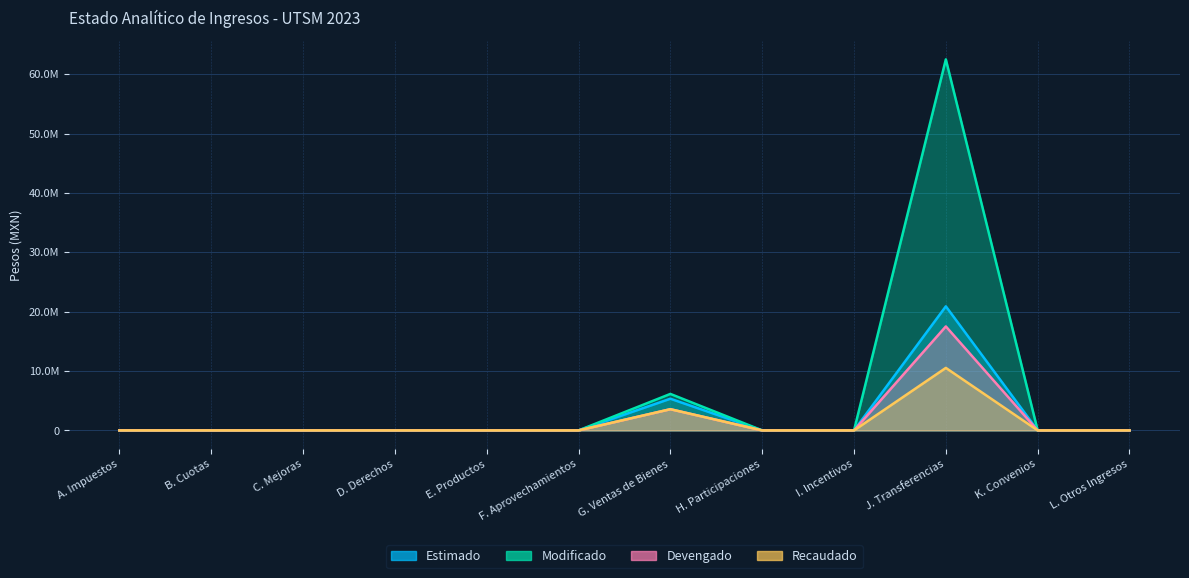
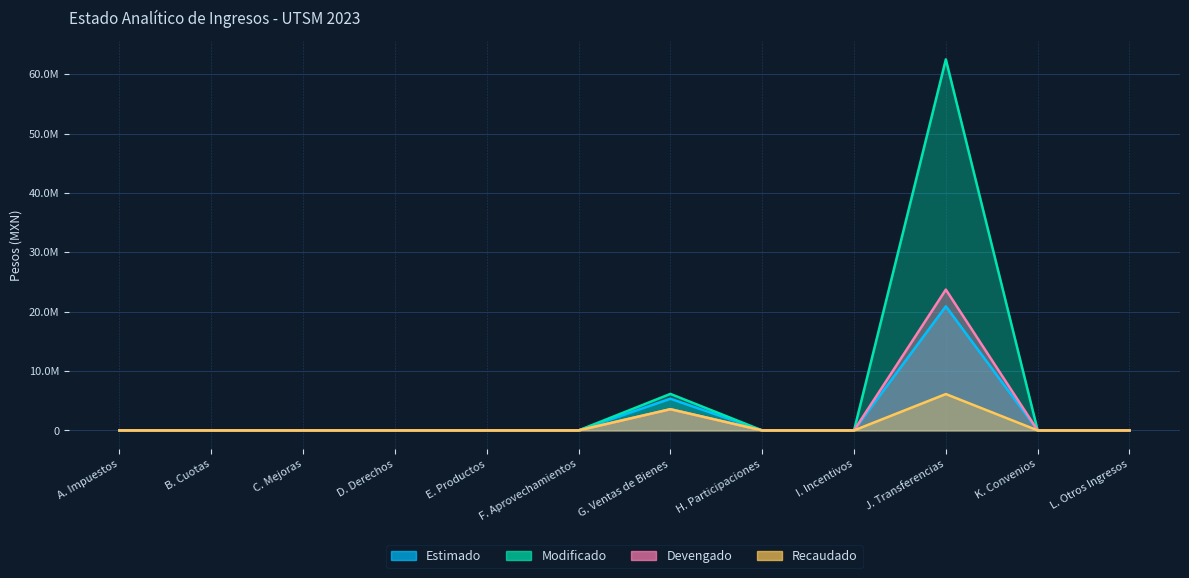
  {
    "Devengado": {
-     "J. Transferencias": 18000000
+     "J. Transferencias": 24000000
    },
    "Recaudado": {
-     "J. Transferencias": 11000000
+     "J. Transferencias": 6000000
    }
  }
